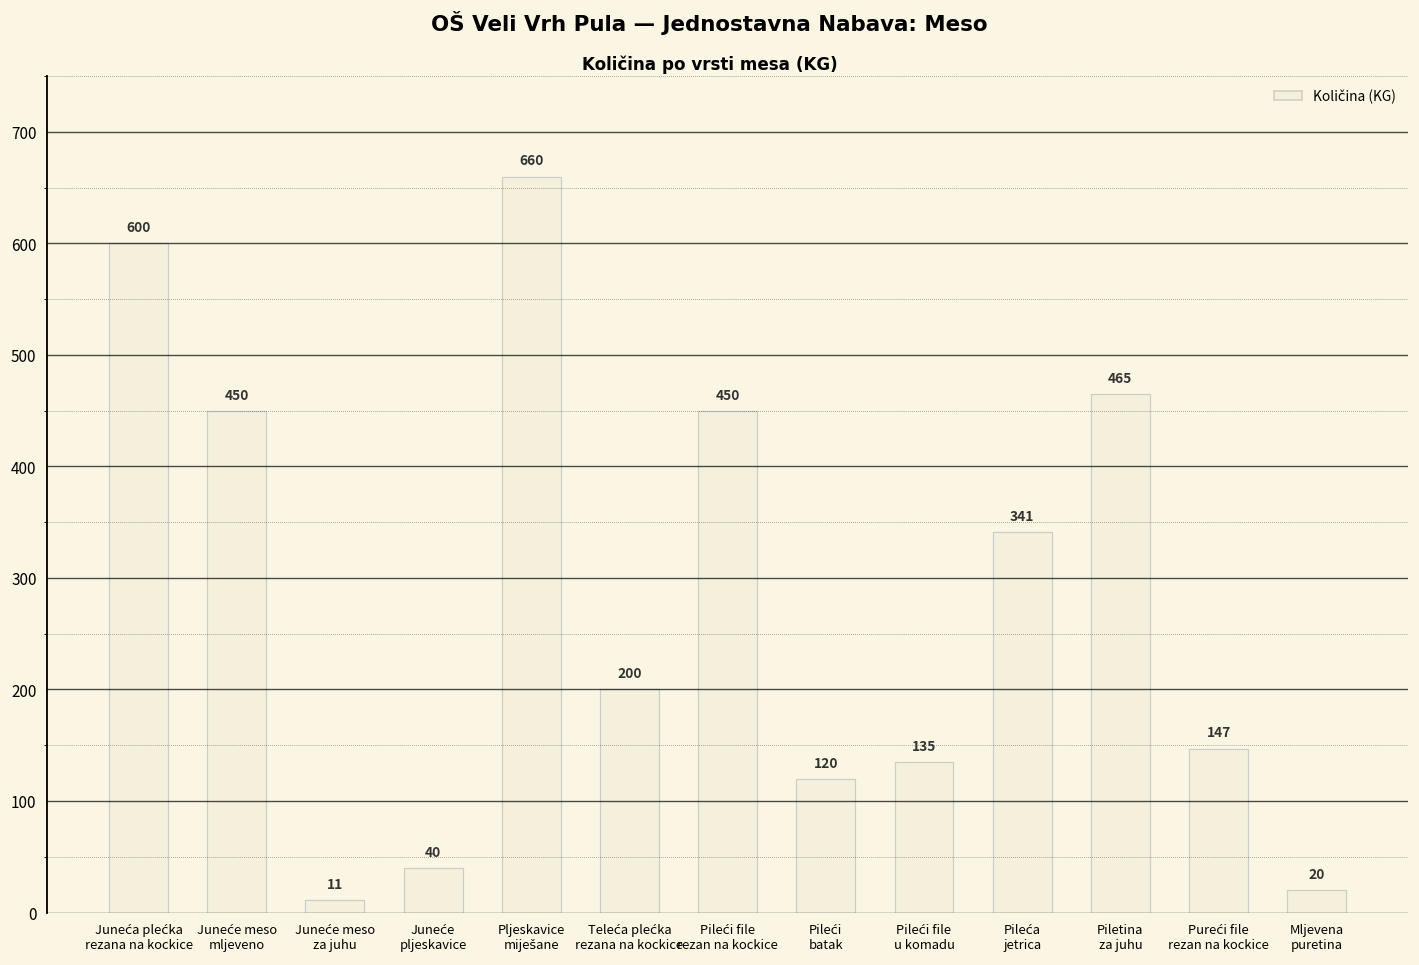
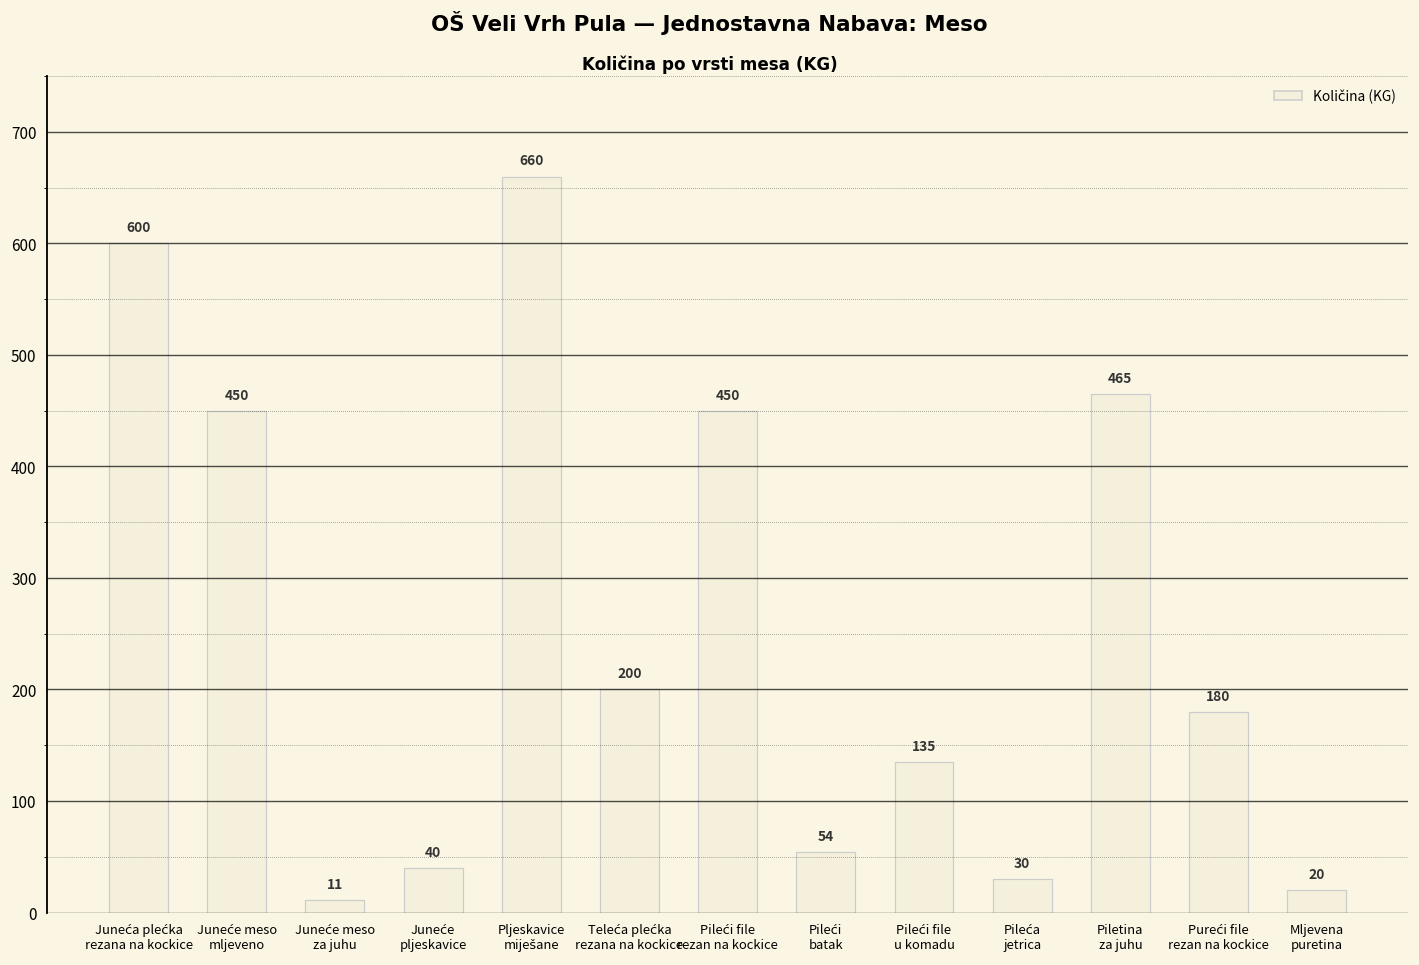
  {
    "Juneća plećka rezana na kockice": 600,
    "Juneće meso mljeveno": 450,
    "Juneće meso za juhu": 11,
    "Juneće pljeskavice": 40,
    "Pljeskavice miješane": 660,
    "Teleća plećka rezana na kockice": 200,
    "Pileći file rezan na kockice": 450,
-   "Pileći batak": 120,
+   "Pileći batak": 54,
    "Pileći file u komadu": 135,
-   "Pileća jetrica": 341,
+   "Pileća jetrica": 30,
    "Piletina za juhu": 465,
-   "Pureći file rezan na kockice": 147,
+   "Pureći file rezan na kockice": 180,
    "Mljevena puretina": 20
  }
